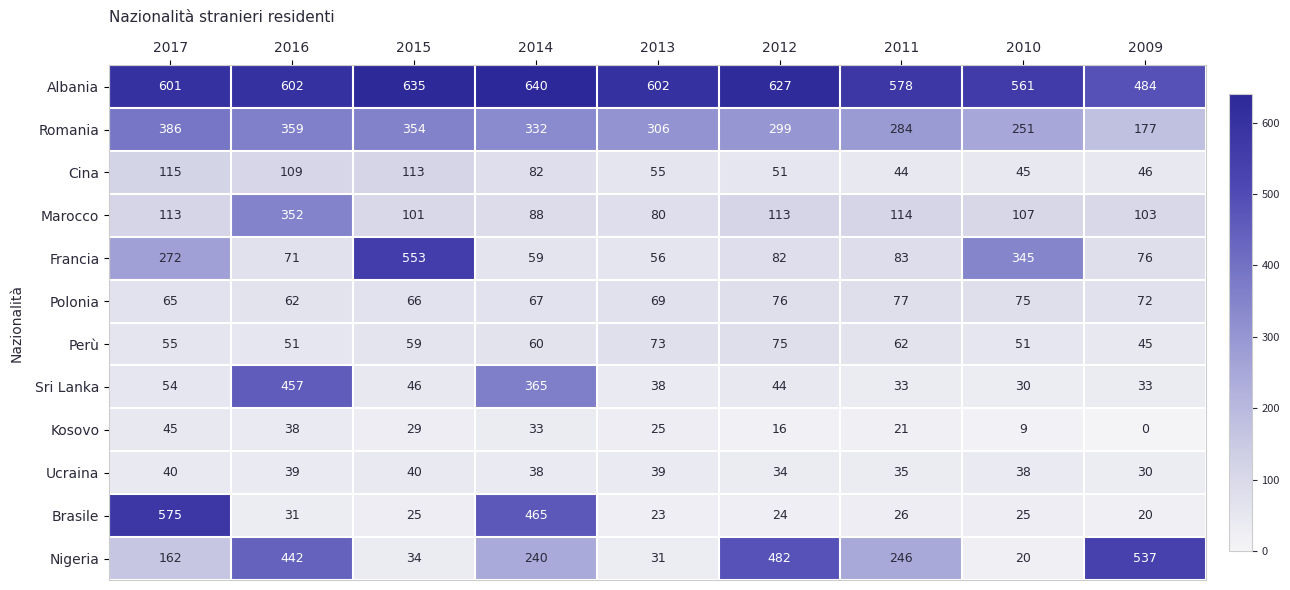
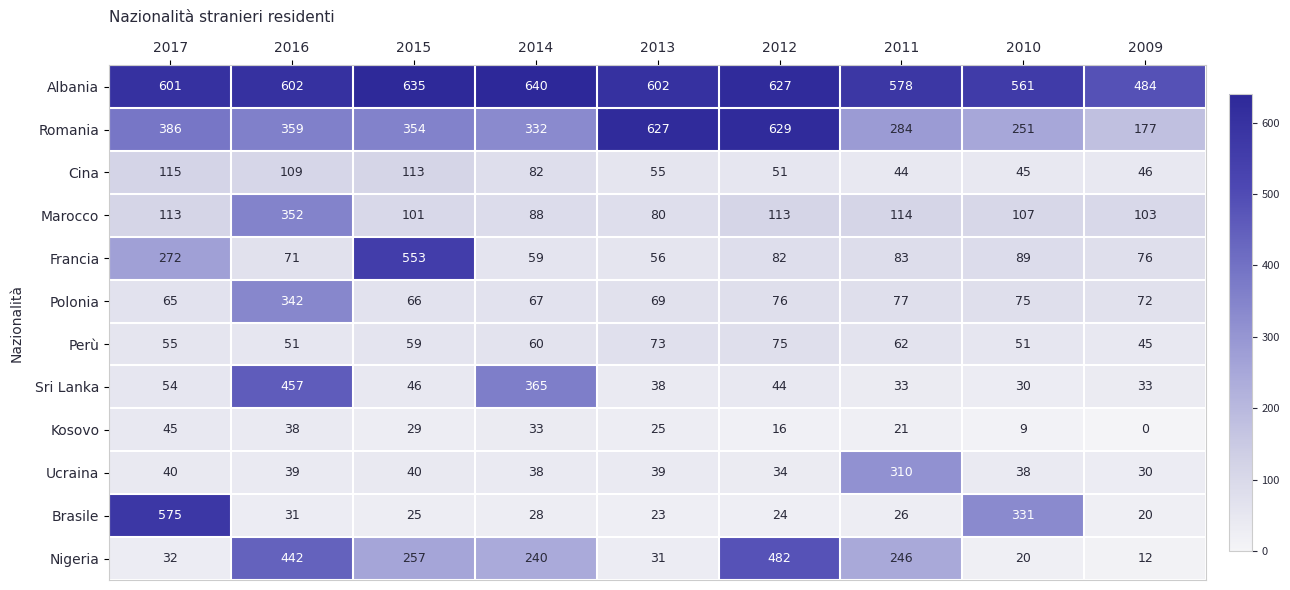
  {
    "Albania": {
      "2017": 601,
      "2016": 602,
      "2015": 635,
      "2014": 640,
      "2013": 602,
      "2012": 627,
      "2011": 578,
      "2010": 561,
      "2009": 484
    },
    "Romania": {
      "2017": 386,
      "2016": 359,
      "2015": 354,
      "2014": 332,
-     "2013": 306,
-     "2012": 299,
+     "2013": 627,
+     "2012": 629,
      "2011": 284,
      "2010": 251,
      "2009": 177
    },
    "Cina": {
      "2017": 115,
      "2016": 109,
      "2015": 113,
      "2014": 82,
      "2013": 55,
      "2012": 51,
      "2011": 44,
      "2010": 45,
      "2009": 46
    },
    "Marocco": {
      "2017": 113,
      "2016": 352,
      "2015": 101,
      "2014": 88,
      "2013": 80,
      "2012": 113,
      "2011": 114,
      "2010": 107,
      "2009": 103
    },
    "Francia": {
      "2017": 272,
      "2016": 71,
      "2015": 553,
      "2014": 59,
      "2013": 56,
      "2012": 82,
      "2011": 83,
-     "2010": 345,
+     "2010": 89,
      "2009": 76
    },
    "Polonia": {
      "2017": 65,
-     "2016": 62,
+     "2016": 342,
      "2015": 66,
      "2014": 67,
      "2013": 69,
      "2012": 76,
      "2011": 77,
      "2010": 75,
      "2009": 72
    },
    "Perù": {
      "2017": 55,
      "2016": 51,
      "2015": 59,
      "2014": 60,
      "2013": 73,
      "2012": 75,
      "2011": 62,
      "2010": 51,
      "2009": 45
    },
    "Sri Lanka": {
      "2017": 54,
      "2016": 457,
      "2015": 46,
      "2014": 365,
      "2013": 38,
      "2012": 44,
      "2011": 33,
      "2010": 30,
      "2009": 33
    },
    "Kosovo": {
      "2017": 45,
      "2016": 38,
      "2015": 29,
      "2014": 33,
      "2013": 25,
      "2012": 16,
      "2011": 21,
      "2010": 9,
      "2009": 0
    },
    "Ucraina": {
      "2017": 40,
      "2016": 39,
      "2015": 40,
      "2014": 38,
      "2013": 39,
      "2012": 34,
-     "2011": 35,
+     "2011": 310,
      "2010": 38,
      "2009": 30
    },
    "Brasile": {
      "2017": 575,
      "2016": 31,
      "2015": 25,
-     "2014": 465,
+     "2014": 28,
      "2013": 23,
      "2012": 24,
      "2011": 26,
-     "2010": 25,
+     "2010": 331,
      "2009": 20
    },
    "Nigeria": {
-     "2017": 162,
+     "2017": 32,
      "2016": 442,
-     "2015": 34,
+     "2015": 257,
      "2014": 240,
      "2013": 31,
      "2012": 482,
      "2011": 246,
      "2010": 20,
-     "2009": 537
+     "2009": 12
    }
  }
